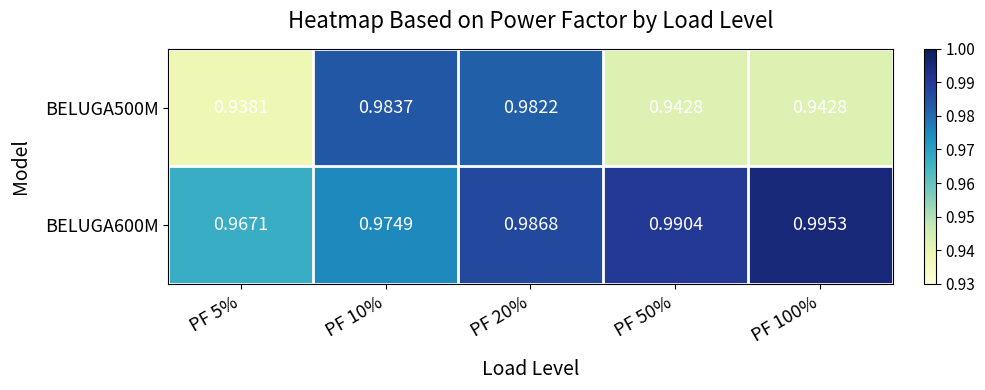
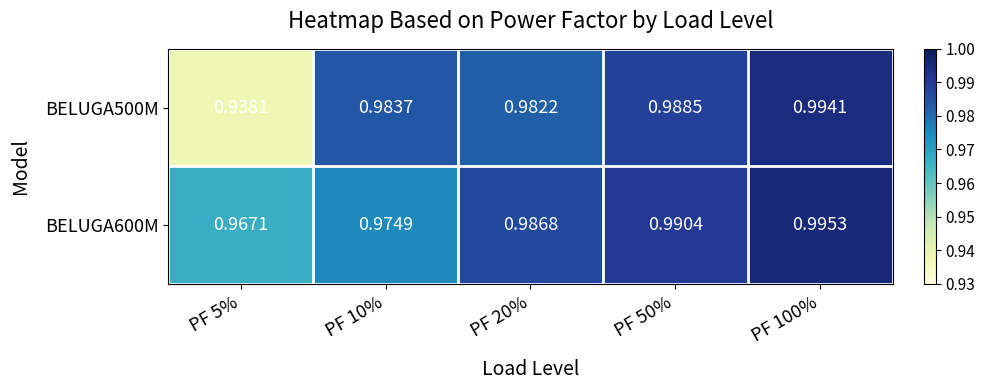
  {
    "BELUGA500M": {
      "PF 5%": 0.9381,
      "PF 10%": 0.9837,
      "PF 20%": 0.9822,
-     "PF 50%": 0.9428,
-     "PF 100%": 0.9428
+     "PF 50%": 0.9885,
+     "PF 100%": 0.9941
    },
    "BELUGA600M": {
      "PF 5%": 0.9671,
      "PF 10%": 0.9749,
      "PF 20%": 0.9868,
      "PF 50%": 0.9904,
      "PF 100%": 0.9953
    }
  }
